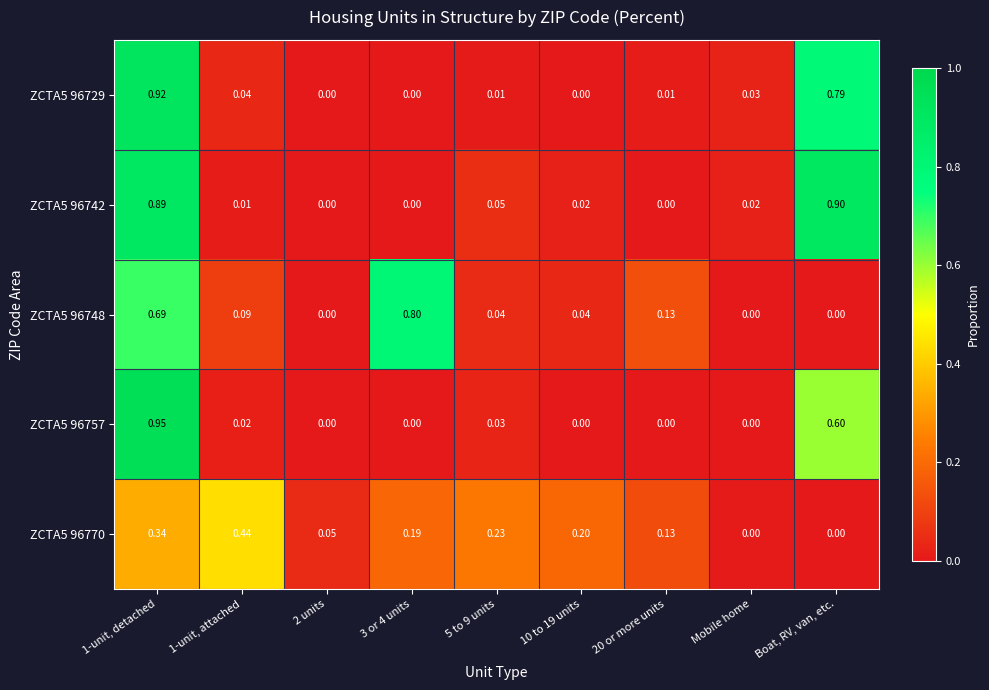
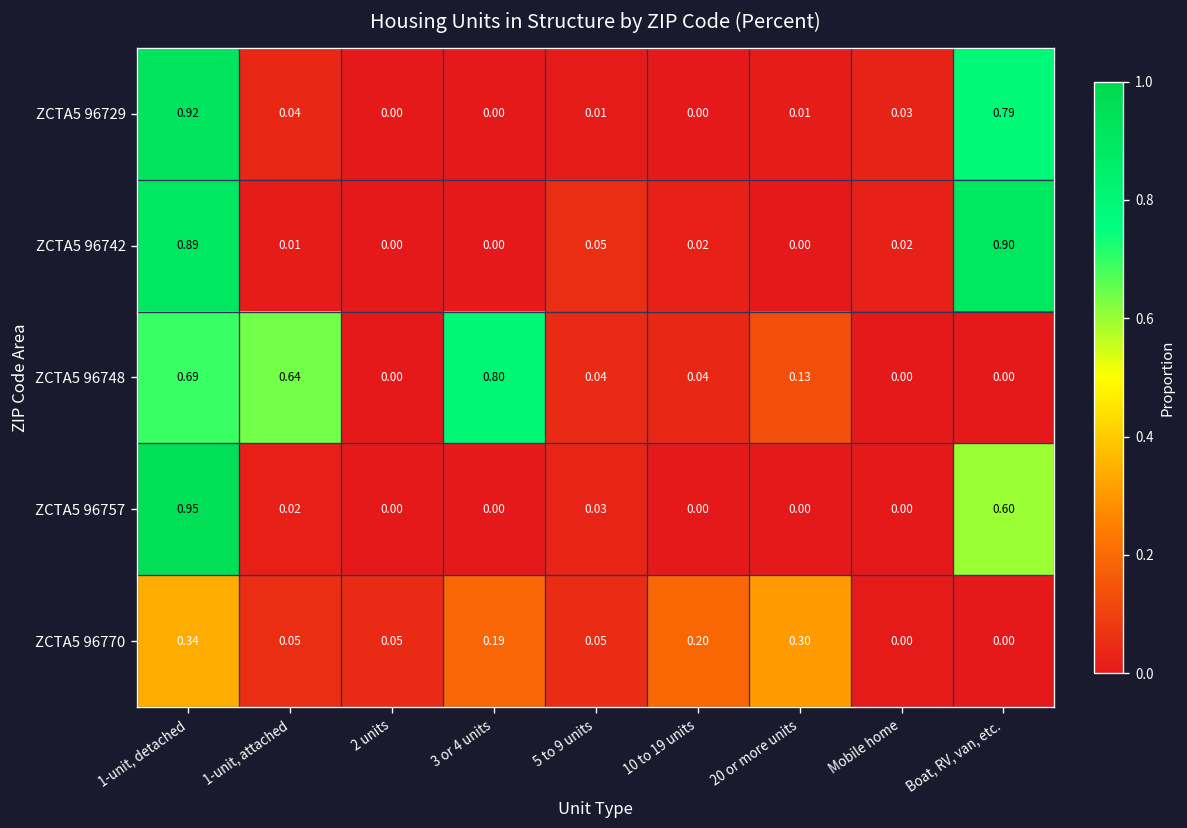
  {
    "ZCTA5 96729": {
      "1-unit, detached": 0.92,
      "1-unit, attached": 0.04,
      "2 units": 0.00,
      "3 or 4 units": 0.00,
      "5 to 9 units": 0.01,
      "10 to 19 units": 0.00,
      "20 or more units": 0.01,
      "Mobile home": 0.03,
      "Boat, RV, van, etc.": 0.79
    },
    "ZCTA5 96742": {
      "1-unit, detached": 0.89,
      "1-unit, attached": 0.01,
      "2 units": 0.00,
      "3 or 4 units": 0.00,
      "5 to 9 units": 0.05,
      "10 to 19 units": 0.02,
      "20 or more units": 0.00,
      "Mobile home": 0.02,
      "Boat, RV, van, etc.": 0.90
    },
    "ZCTA5 96748": {
      "1-unit, detached": 0.69,
-     "1-unit, attached": 0.09,
+     "1-unit, attached": 0.64,
      "2 units": 0.00,
      "3 or 4 units": 0.80,
      "5 to 9 units": 0.04,
      "10 to 19 units": 0.04,
      "20 or more units": 0.13,
      "Mobile home": 0.00,
      "Boat, RV, van, etc.": 0.00
    },
    "ZCTA5 96757": {
      "1-unit, detached": 0.95,
      "1-unit, attached": 0.02,
      "2 units": 0.00,
      "3 or 4 units": 0.00,
      "5 to 9 units": 0.03,
      "10 to 19 units": 0.00,
      "20 or more units": 0.00,
      "Mobile home": 0.00,
      "Boat, RV, van, etc.": 0.60
    },
    "ZCTA5 96770": {
      "1-unit, detached": 0.34,
-     "1-unit, attached": 0.44,
+     "1-unit, attached": 0.05,
      "2 units": 0.05,
      "3 or 4 units": 0.19,
-     "5 to 9 units": 0.23,
+     "5 to 9 units": 0.05,
      "10 to 19 units": 0.20,
-     "20 or more units": 0.13,
+     "20 or more units": 0.30,
      "Mobile home": 0.00,
      "Boat, RV, van, etc.": 0.00
    }
  }
